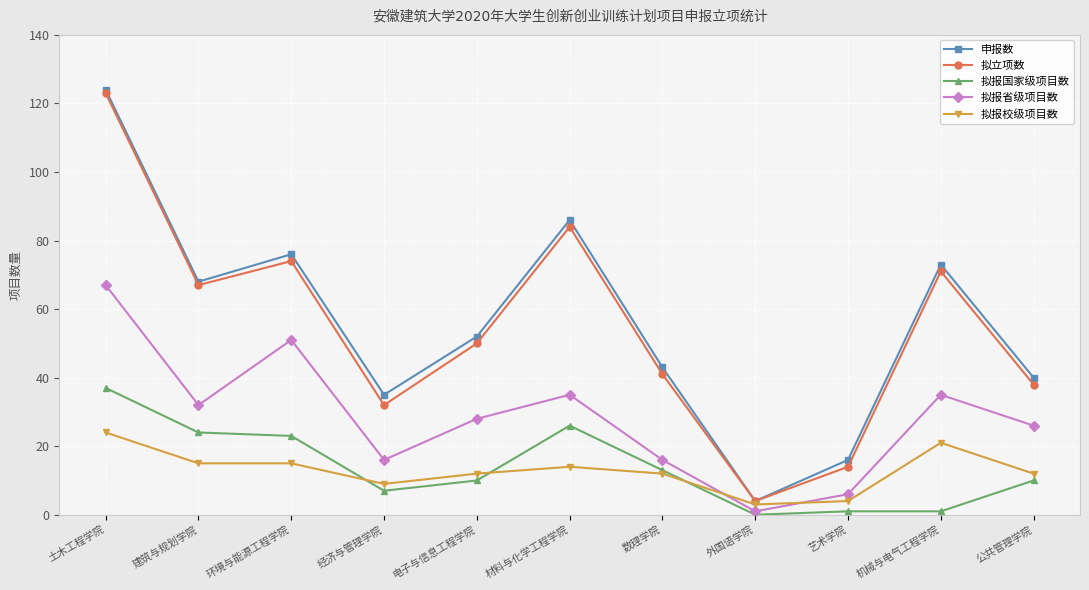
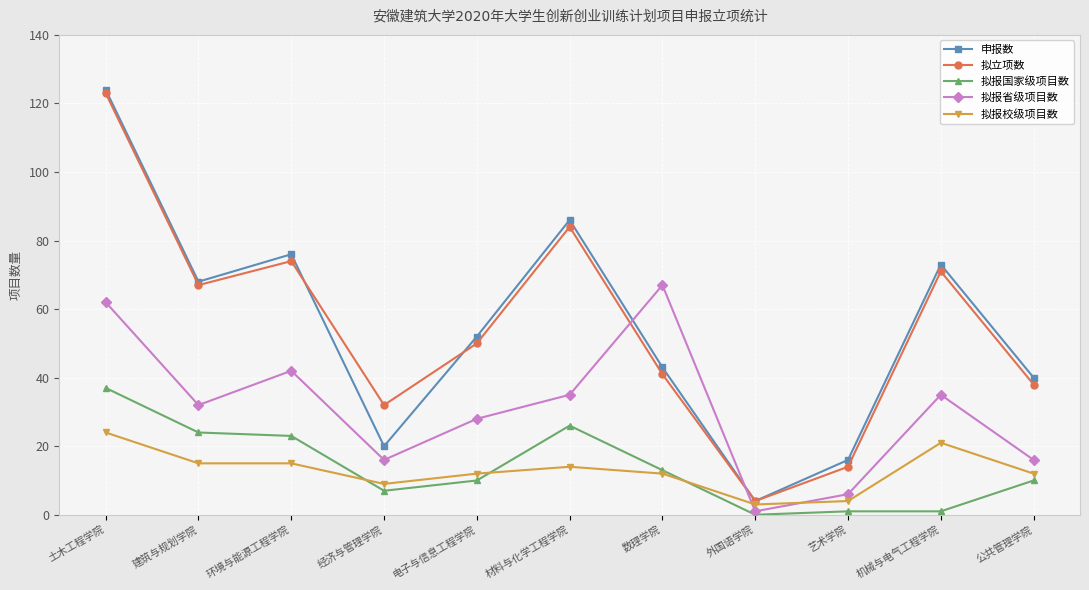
  {
    "申报数": {
      "土木工程学院": 124,
      "建筑与规划学院": 68,
      "环境与能源工程学院": 76,
-     "经济与管理学院": 35,
+     "经济与管理学院": 20,
      "电子与信息工程学院": 52,
      "材料与化学工程学院": 86,
      "数理学院": 43,
      "艺术学院": 16,
      "机械与电气工程学院": 73,
      "公共管理学院": 40
    },
    "拟报国家级项目数": {
      "土木工程学院": 37,
      "建筑与规划学院": 24,
      "环境与能源工程学院": 23,
      "经济与管理学院": 7,
      "电子与信息工程学院": 10,
      "材料与化学工程学院": 26,
      "数理学院": 13,
      "外国语学院": 0,
      "艺术学院": 1,
      "机械与电气工程学院": 1,
      "公共管理学院": 10
    },
    "拟报省级项目数": {
-     "土木工程学院": 67,
+     "土木工程学院": 62,
      "建筑与规划学院": 32,
-     "环境与能源工程学院": 51,
+     "环境与能源工程学院": 42,
      "经济与管理学院": 16,
      "电子与信息工程学院": 28,
      "材料与化学工程学院": 35,
-     "数理学院": 16,
+     "数理学院": 67,
      "外国语学院": 1,
      "艺术学院": 6,
      "机械与电气工程学院": 35,
-     "公共管理学院": 26
+     "公共管理学院": 16
    }
  }
